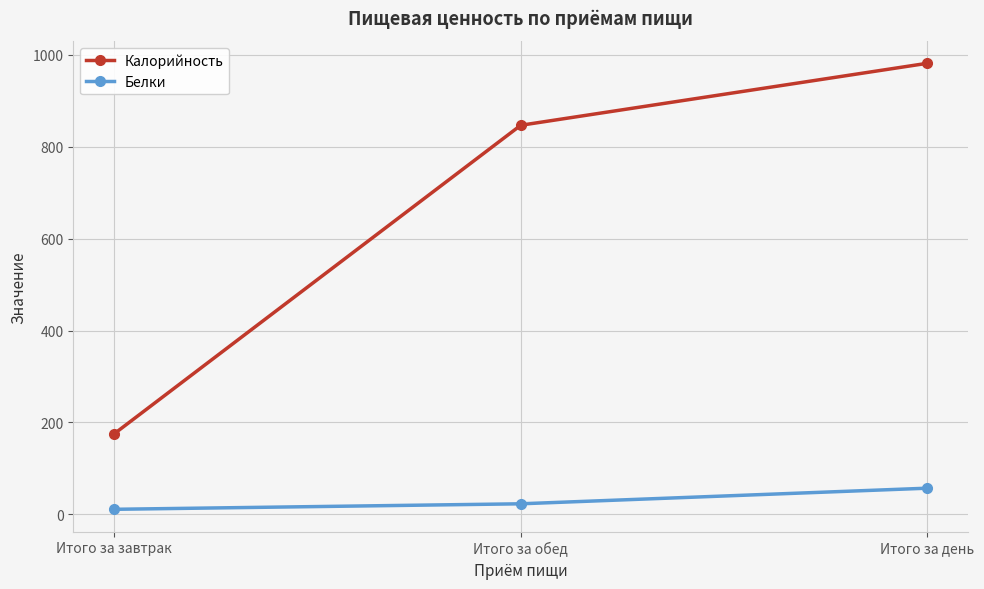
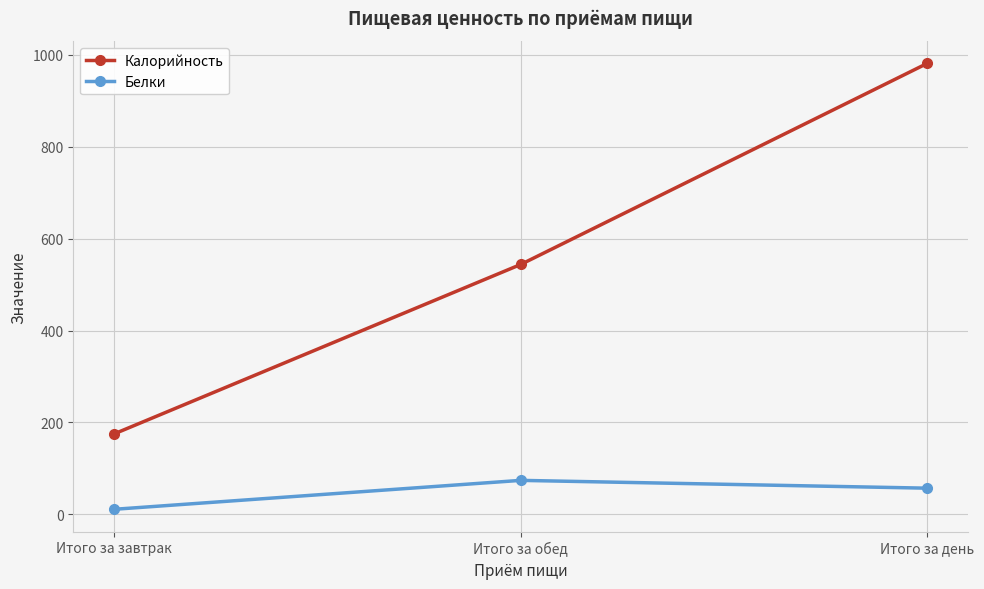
  {
    "Калорийность": {
      "Итого за завтрак": 180,
-     "Итого за обед": 850,
+     "Итого за обед": 540,
      "Итого за день": 980
    },
    "Белки": {
      "Итого за завтрак": 10,
-     "Итого за обед": 20,
+     "Итого за обед": 70,
      "Итого за день": 60
    }
  }
